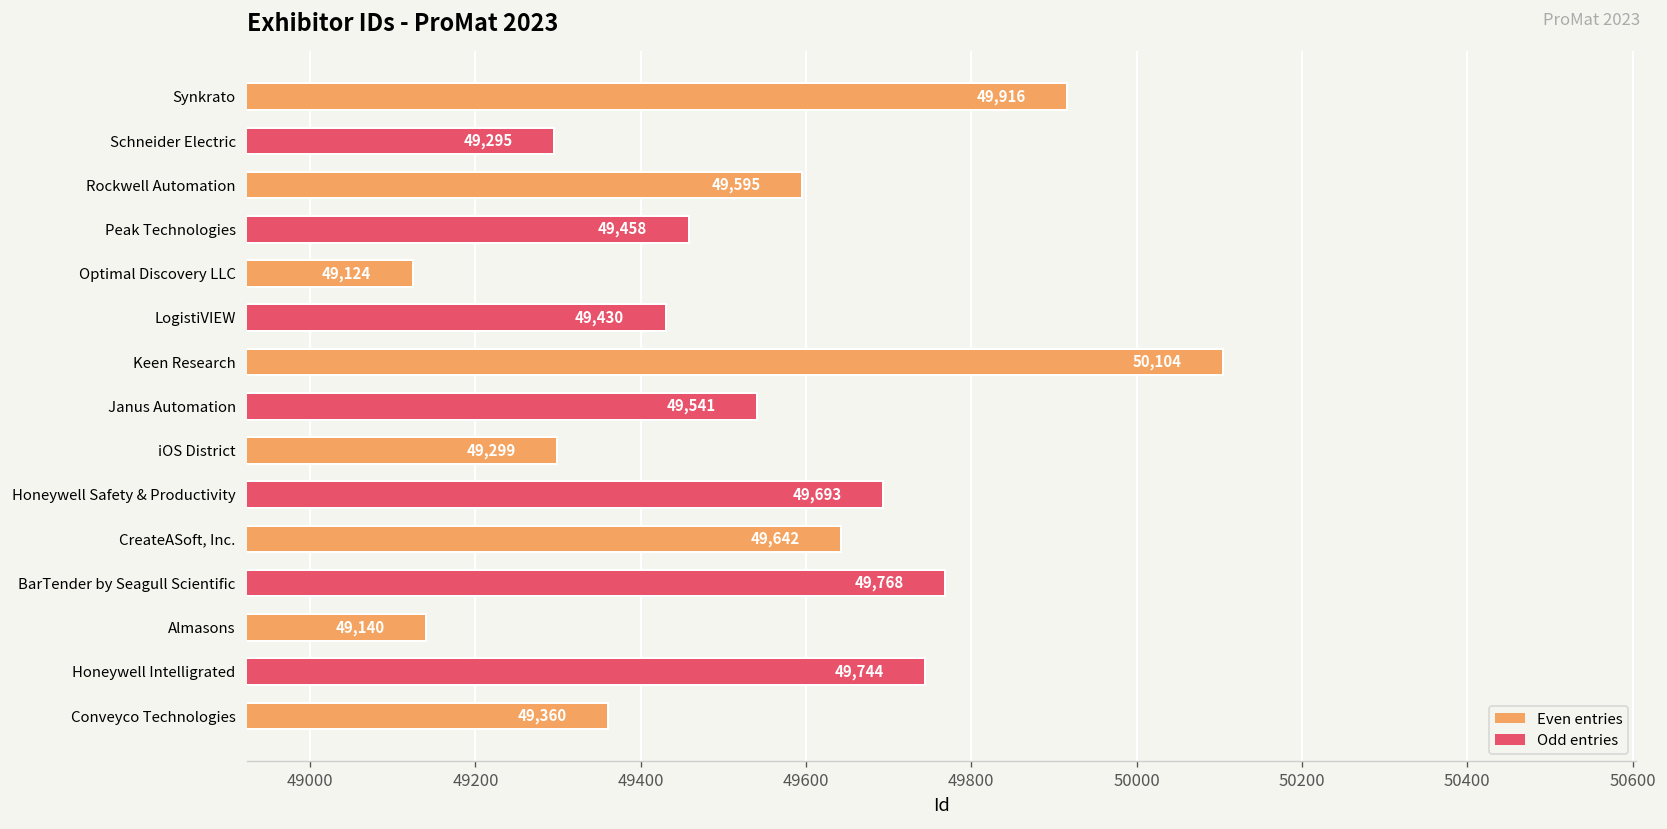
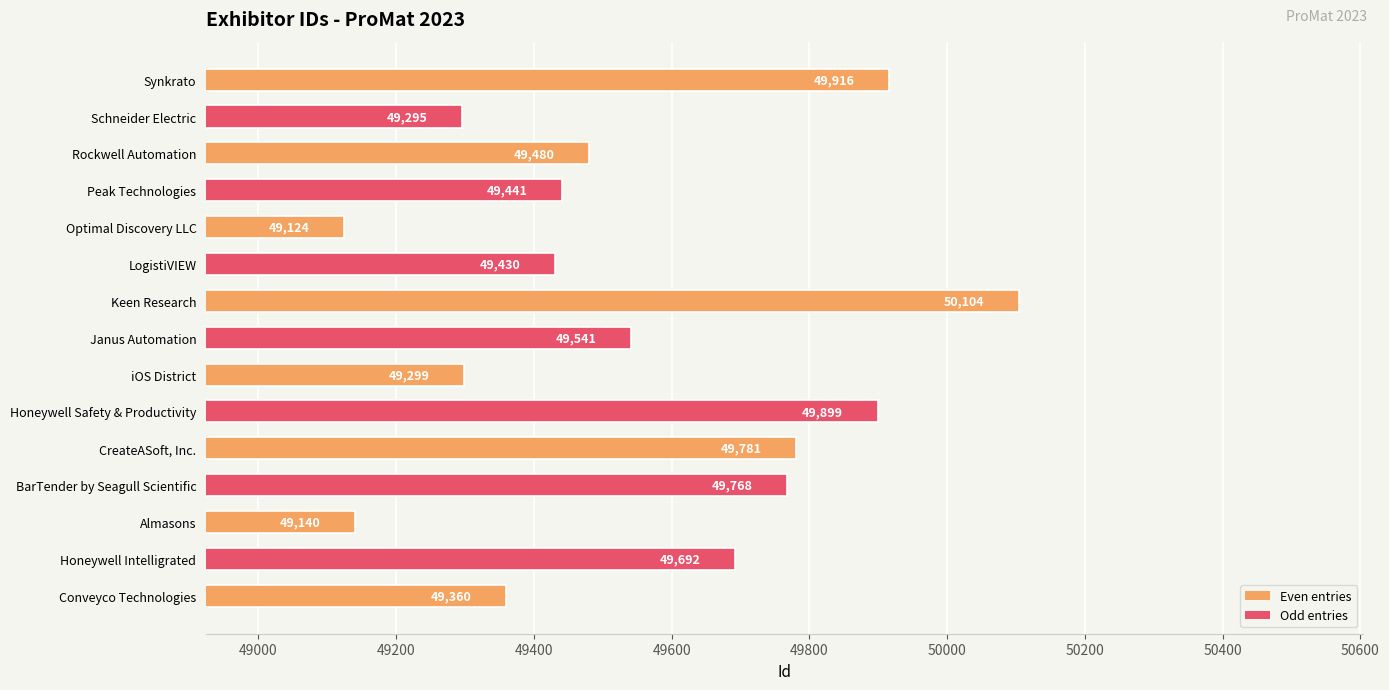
  {
    "Synkrato": "49,916",
    "Schneider Electric": "49,295",
-   "Rockwell Automation": "49,595",
-   "Peak Technologies": "49,458",
+   "Rockwell Automation": "49,480",
+   "Peak Technologies": "49,441",
    "Optimal Discovery LLC": "49,124",
    "LogistiVIEW": "49,430",
    "Keen Research": "50,104",
    "Janus Automation": "49,541",
    "iOS District": "49,299",
-   "Honeywell Safety & Productivity": "49,693",
-   "CreateASoft, Inc.": "49,642",
+   "Honeywell Safety & Productivity": "49,899",
+   "CreateASoft, Inc.": "49,781",
    "BarTender by Seagull Scientific": "49,768",
    "Almasons": "49,140",
-   "Honeywell Intelligrated": "49,744",
+   "Honeywell Intelligrated": "49,692",
    "Conveyco Technologies": "49,360"
  }
